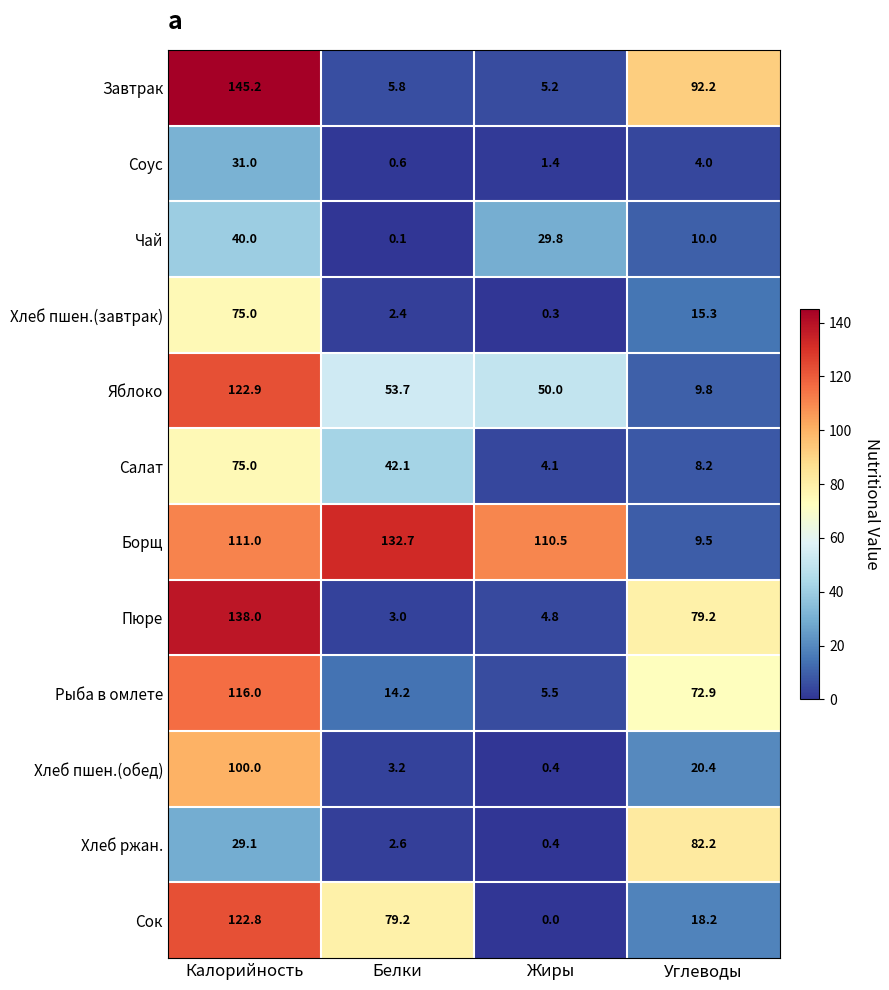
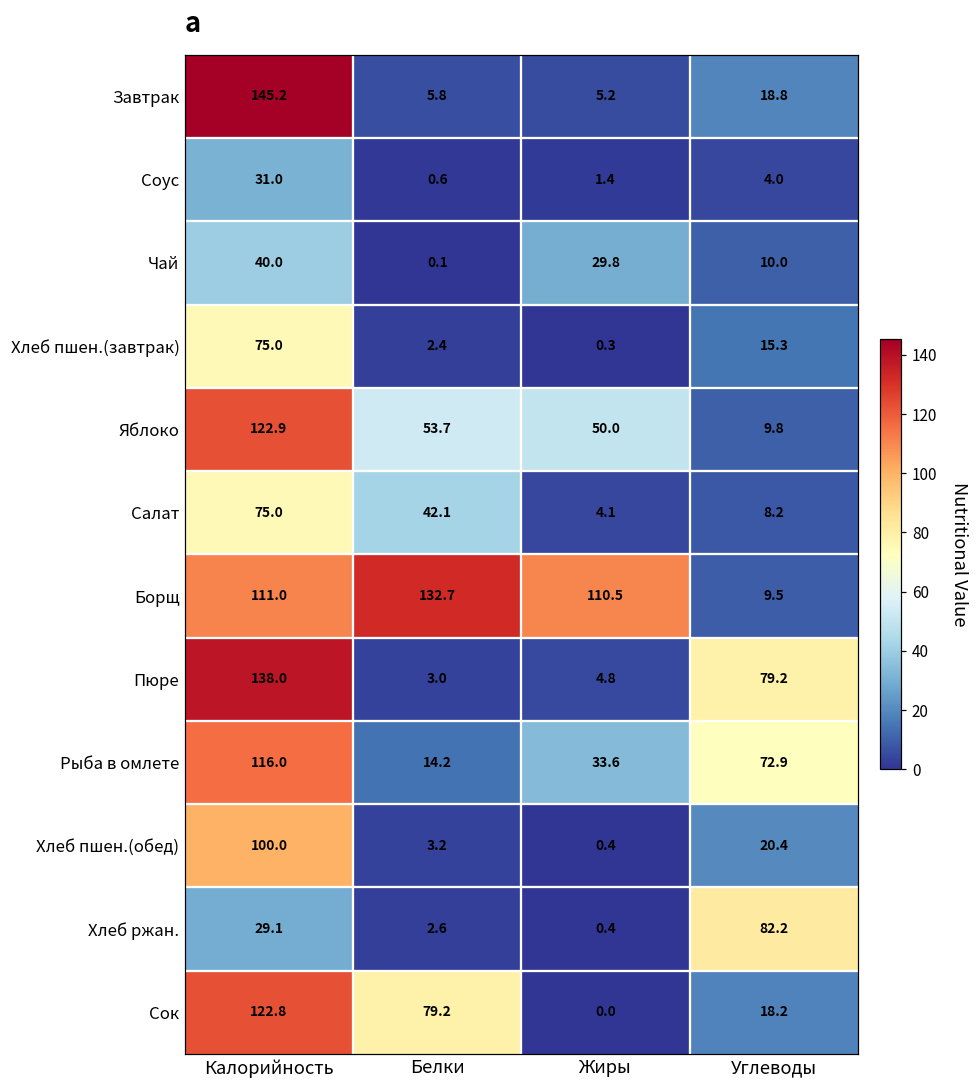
  {
    "Завтрак": {
      "Калорийность": 145.2,
      "Белки": 5.8,
      "Жиры": 5.2,
-     "Углеводы": 92.2
+     "Углеводы": 18.8
    },
    "Соус": {
      "Калорийность": 31.0,
      "Белки": 0.6,
      "Жиры": 1.4,
      "Углеводы": 4.0
    },
    "Чай": {
      "Калорийность": 40.0,
      "Белки": 0.1,
      "Жиры": 29.8,
      "Углеводы": 10.0
    },
    "Хлеб пшен.(завтрак)": {
      "Калорийность": 75.0,
      "Белки": 2.4,
      "Жиры": 0.3,
      "Углеводы": 15.3
    },
    "Яблоко": {
      "Калорийность": 122.9,
      "Белки": 53.7,
      "Жиры": 50.0,
      "Углеводы": 9.8
    },
    "Салат": {
      "Калорийность": 75.0,
      "Белки": 42.1,
      "Жиры": 4.1,
      "Углеводы": 8.2
    },
    "Борщ": {
      "Калорийность": 111.0,
      "Белки": 132.7,
      "Жиры": 110.5,
      "Углеводы": 9.5
    },
    "Пюре": {
      "Калорийность": 138.0,
      "Белки": 3.0,
      "Жиры": 4.8,
      "Углеводы": 79.2
    },
    "Рыба в омлете": {
      "Калорийность": 116.0,
      "Белки": 14.2,
-     "Жиры": 5.5,
+     "Жиры": 33.6,
      "Углеводы": 72.9
    },
    "Хлеб пшен.(обед)": {
      "Калорийность": 100.0,
      "Белки": 3.2,
      "Жиры": 0.4,
      "Углеводы": 20.4
    },
    "Хлеб ржан.": {
      "Калорийность": 29.1,
      "Белки": 2.6,
      "Жиры": 0.4,
      "Углеводы": 82.2
    },
    "Сок": {
      "Калорийность": 122.8,
      "Белки": 79.2,
      "Жиры": 0.0,
      "Углеводы": 18.2
    }
  }
